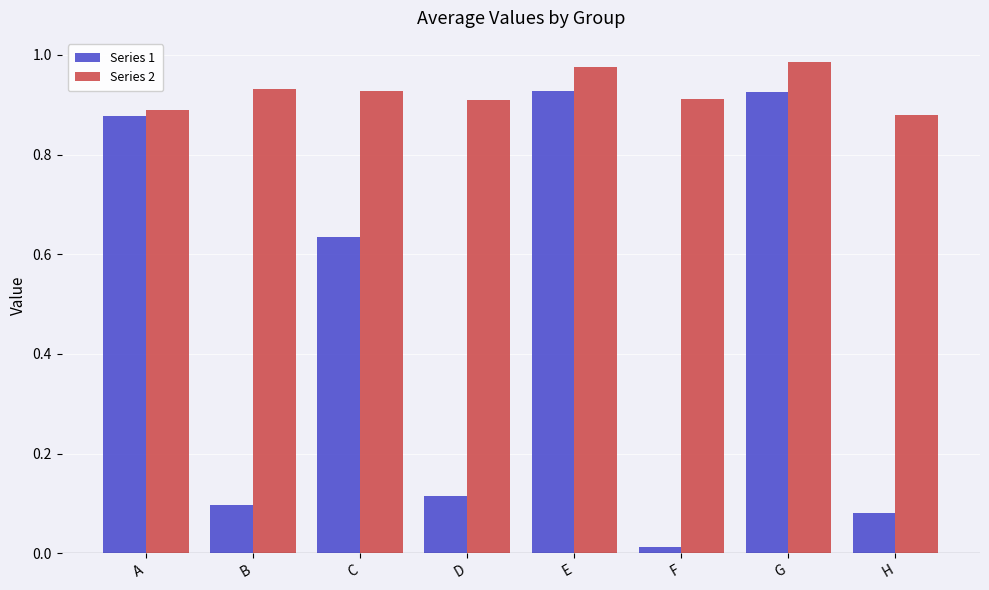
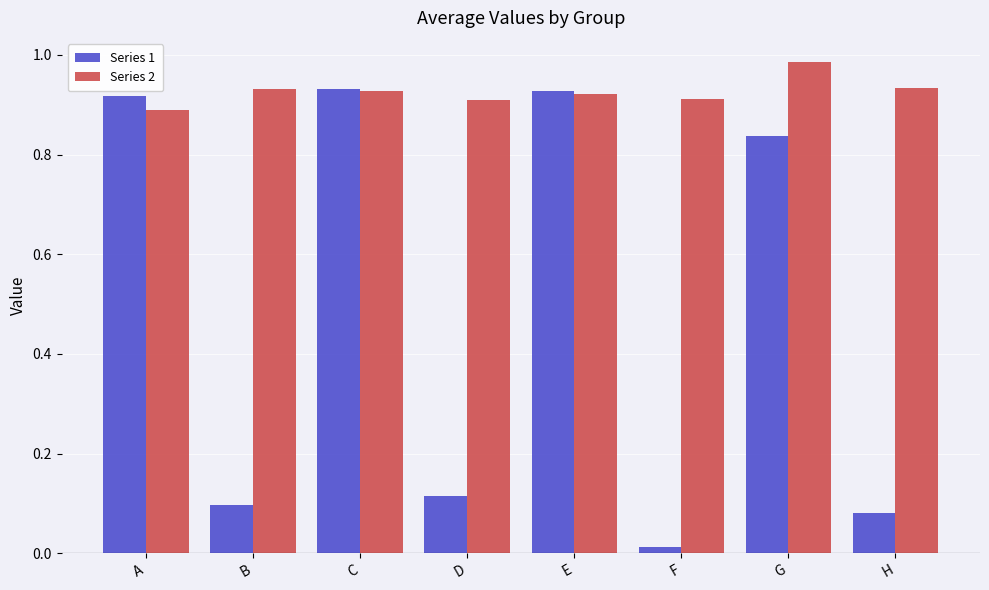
  {
    "Series 1": {
-     "A": 0.88,
+     "A": 0.92,
      "B": 0.10,
-     "C": 0.63,
+     "C": 0.93,
      "D": 0.11,
      "E": 0.93,
      "F": 0.01,
-     "G": 0.93,
+     "G": 0.84,
      "H": 0.08
    },
    "Series 2": {
      "A": 0.89,
      "B": 0.93,
      "C": 0.93,
      "D": 0.91,
-     "E": 0.98,
+     "E": 0.92,
      "F": 0.91,
      "G": 0.99,
-     "H": 0.88
+     "H": 0.93
    }
  }
